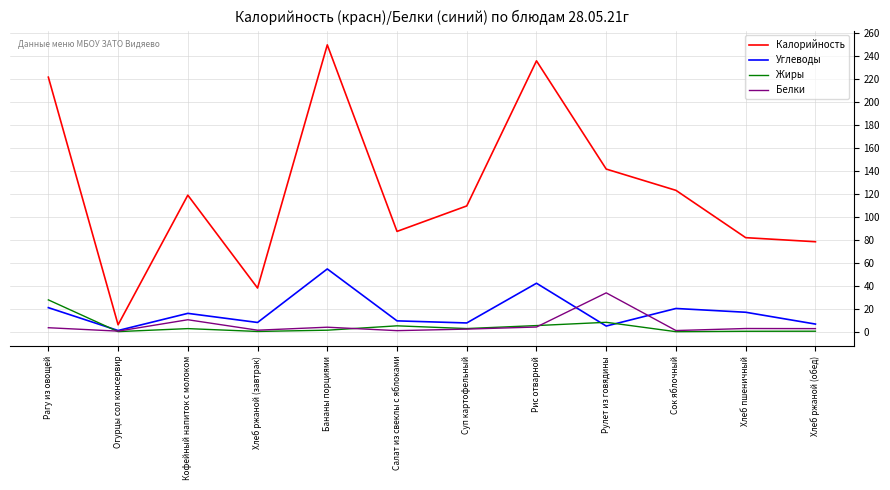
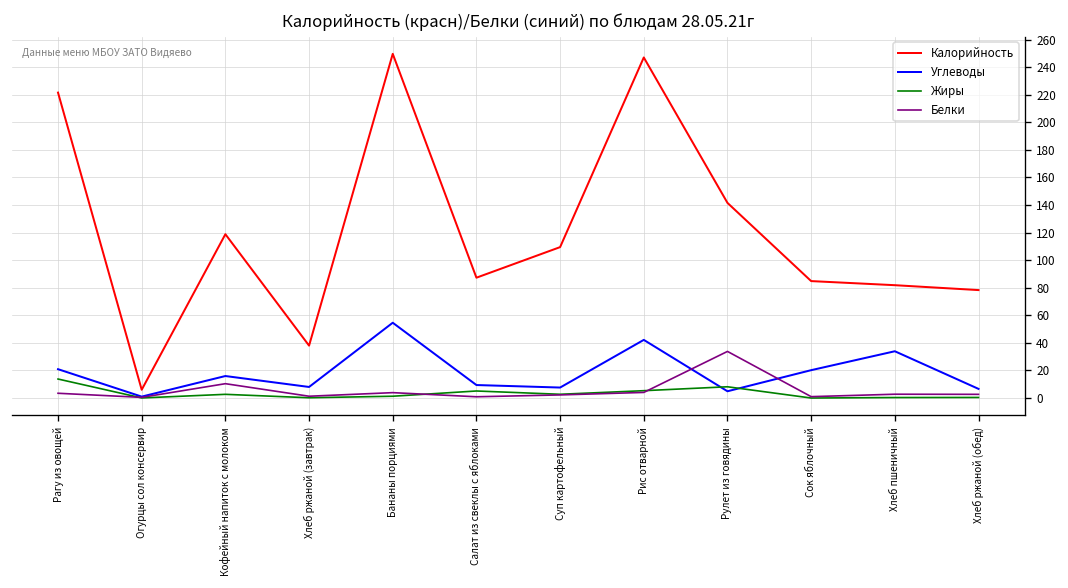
  {
    "Калорийность": {
      "Рагу из овощей": 222,
      "Огурцы сол консервир": 6,
      "Кофейный напиток с молоком": 119,
      "Хлеб ржаной (завтрак)": 38,
      "Бананы порциями": 250,
      "Салат из свеклы с яблоками": 87,
      "Суп картофельный": 109,
-     "Рис отварной": 236,
+     "Рис отварной": 247,
      "Рулет из говядины": 142,
-     "Сок яблочный": 123,
+     "Сок яблочный": 85,
      "Хлеб пшеничный": 82,
      "Хлеб ржаной (обед)": 78
    },
    "Углеводы": {
      "Рагу из овощей": 21,
      "Кофейный напиток с молоком": 16,
      "Хлеб ржаной (завтрак)": 8,
      "Бананы порциями": 55,
      "Салат из свеклы с яблоками": 9,
      "Суп картофельный": 8,
      "Рис отварной": 42,
      "Рулет из говядины": 5,
      "Сок яблочный": 20,
-     "Хлеб пшеничный": 17,
+     "Хлеб пшеничный": 34,
      "Хлеб ржаной (обед)": 7
    },
    "Жиры": {
-     "Рагу из овощей": 28,
+     "Рагу из овощей": 14,
      "Кофейный напиток с молоком": 3,
      "Бананы порциями": 1,
      "Салат из свеклы с яблоками": 5,
      "Рулет из говядины": 8,
      "Хлеб пшеничный": 0,
      "Хлеб ржаной (обед)": 0
    },
    "Белки": {
      "Рагу из овощей": 3,
      "Кофейный напиток с молоком": 10,
      "Бананы порциями": 4,
      "Салат из свеклы с яблоками": 1,
      "Рулет из говядины": 34,
      "Хлеб пшеничный": 3,
      "Хлеб ржаной (обед)": 3
    }
  }
